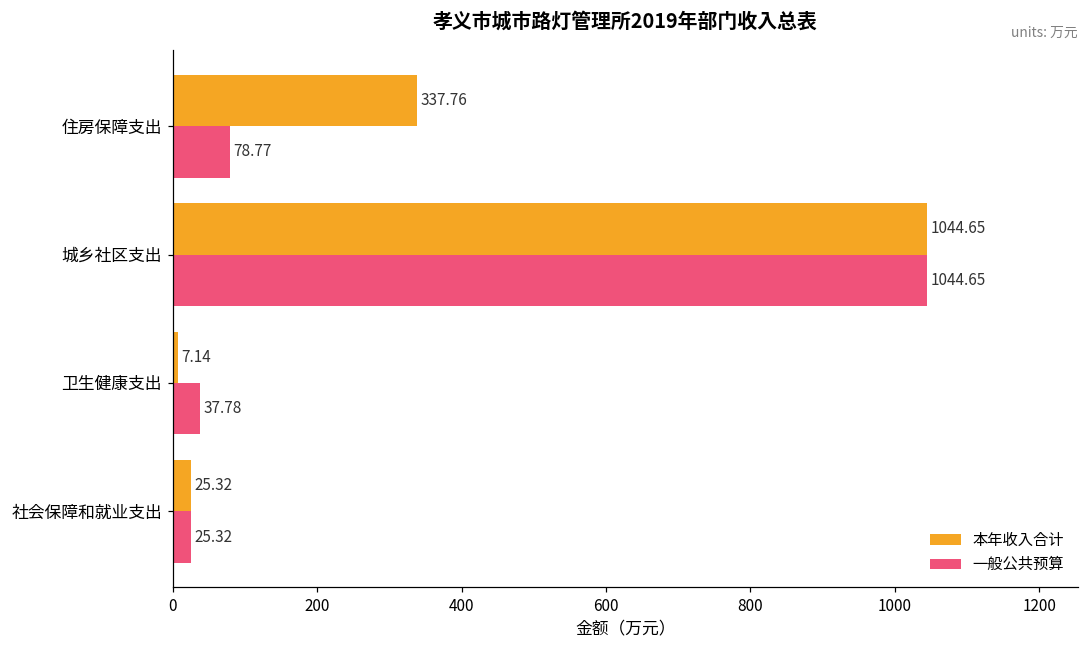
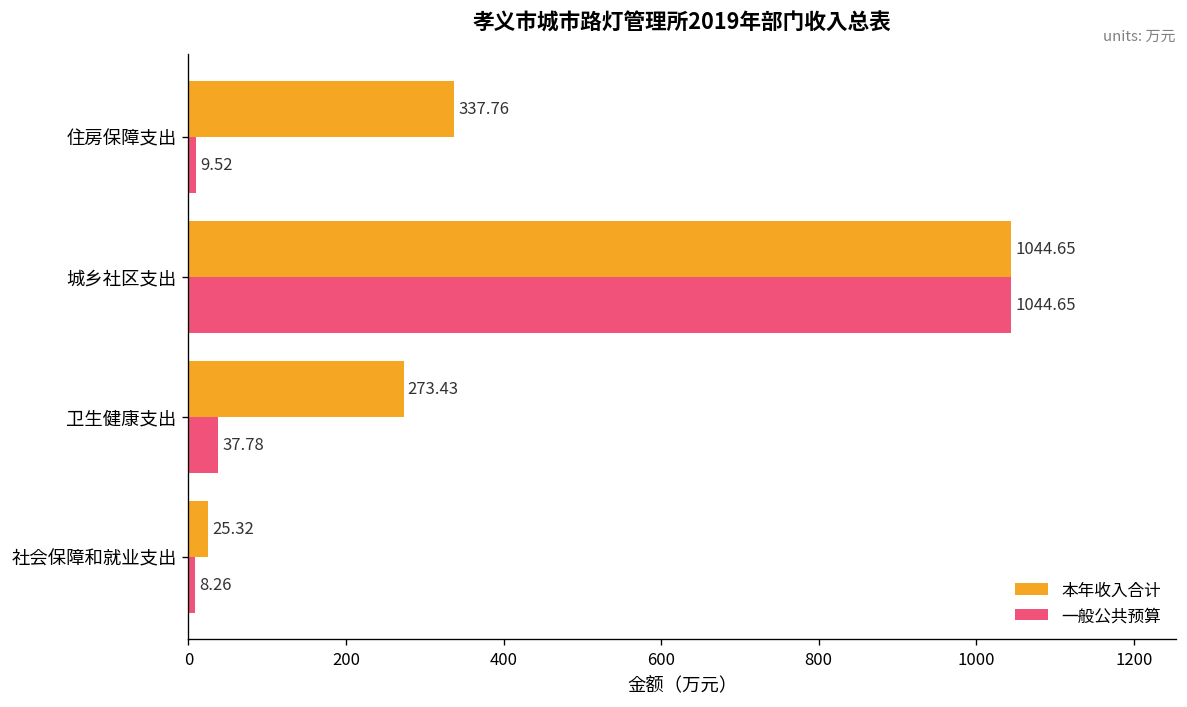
  {
    "本年收入合计": {
      "住房保障支出": 337.76,
      "城乡社区支出": 1044.65,
-     "卫生健康支出": 7.14,
+     "卫生健康支出": 273.43,
      "社会保障和就业支出": 25.32
    },
    "一般公共预算": {
-     "住房保障支出": 78.77,
+     "住房保障支出": 9.52,
      "城乡社区支出": 1044.65,
      "卫生健康支出": 37.78,
-     "社会保障和就业支出": 25.32
+     "社会保障和就业支出": 8.26
    }
  }
